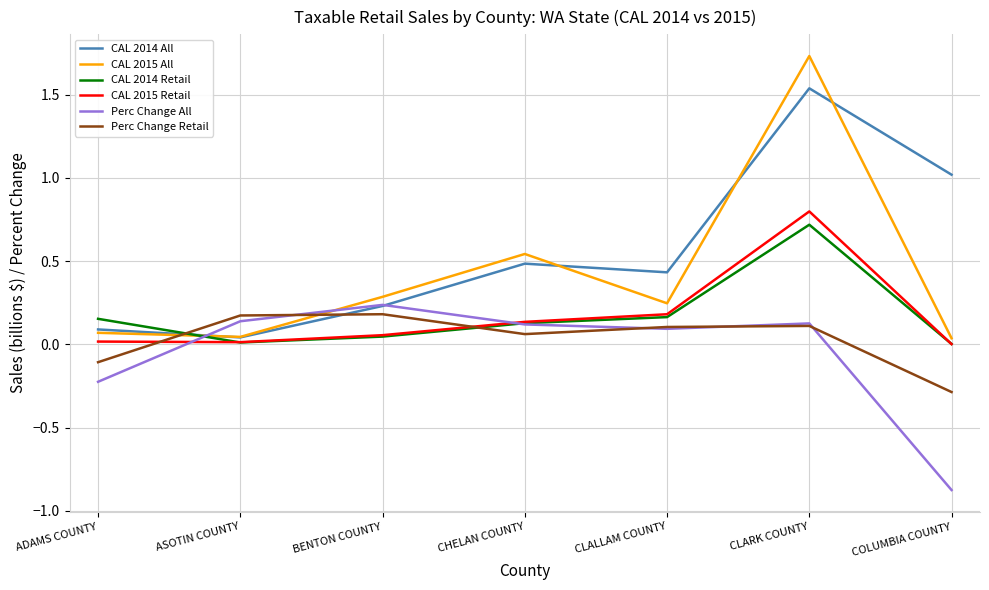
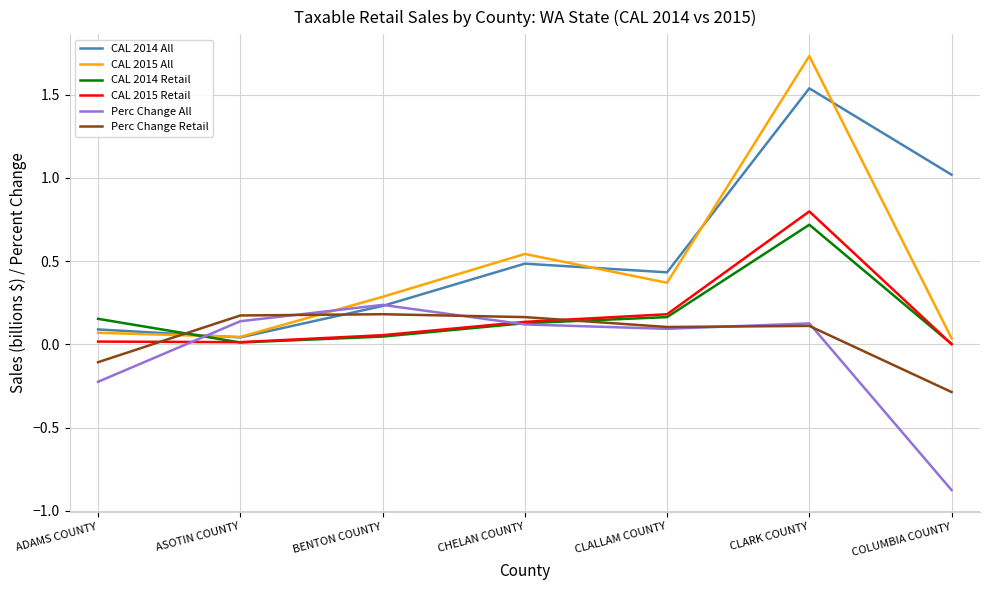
  {
    "CAL 2014 All": {
      "ADAMS COUNTY": 0.09,
      "CHELAN COUNTY": 0.48,
      "CLALLAM COUNTY": 0.43,
      "CLARK COUNTY": 1.54,
      "COLUMBIA COUNTY": 1.02
    },
    "CAL 2015 All": {
      "ADAMS COUNTY": 0.07,
      "BENTON COUNTY": 0.29,
      "CHELAN COUNTY": 0.54,
-     "CLALLAM COUNTY": 0.25,
+     "CLALLAM COUNTY": 0.37,
      "CLARK COUNTY": 1.73,
      "COLUMBIA COUNTY": 0.04
    },
    "CAL 2014 Retail": {
      "ADAMS COUNTY": 0.15,
      "CLALLAM COUNTY": 0.16,
      "CLARK COUNTY": 0.72
    },
    "CAL 2015 Retail": {
      "ADAMS COUNTY": 0.02,
      "CLALLAM COUNTY": 0.18,
      "CLARK COUNTY": 0.80
    },
    "Perc Change All": {
      "ADAMS COUNTY": -0.22,
      "ASOTIN COUNTY": 0.14,
      "COLUMBIA COUNTY": -0.87
    },
    "Perc Change Retail": {
      "ADAMS COUNTY": -0.11,
      "ASOTIN COUNTY": 0.17,
      "BENTON COUNTY": 0.18,
-     "CHELAN COUNTY": 0.06,
+     "CHELAN COUNTY": 0.16,
      "COLUMBIA COUNTY": -0.29
    }
  }
